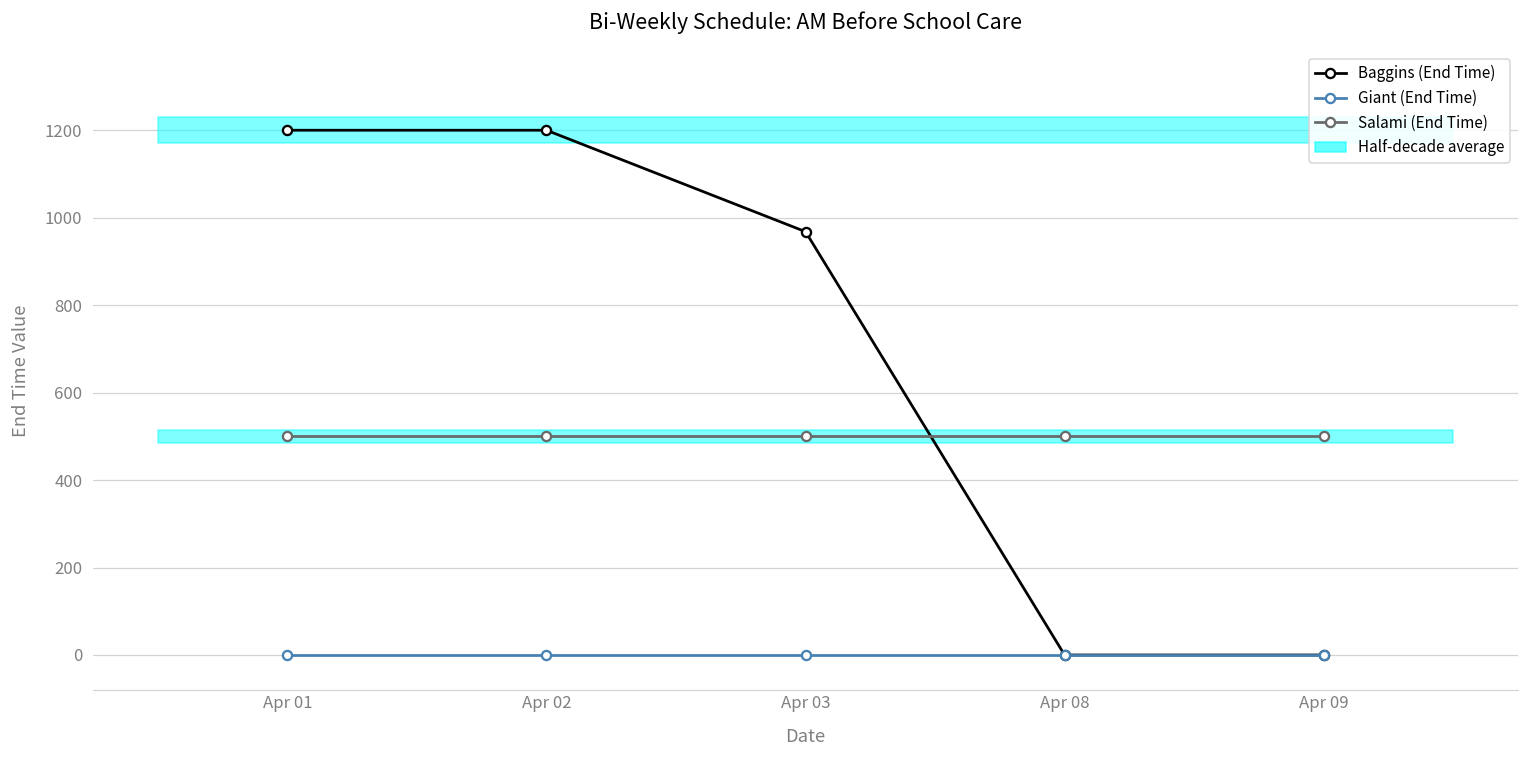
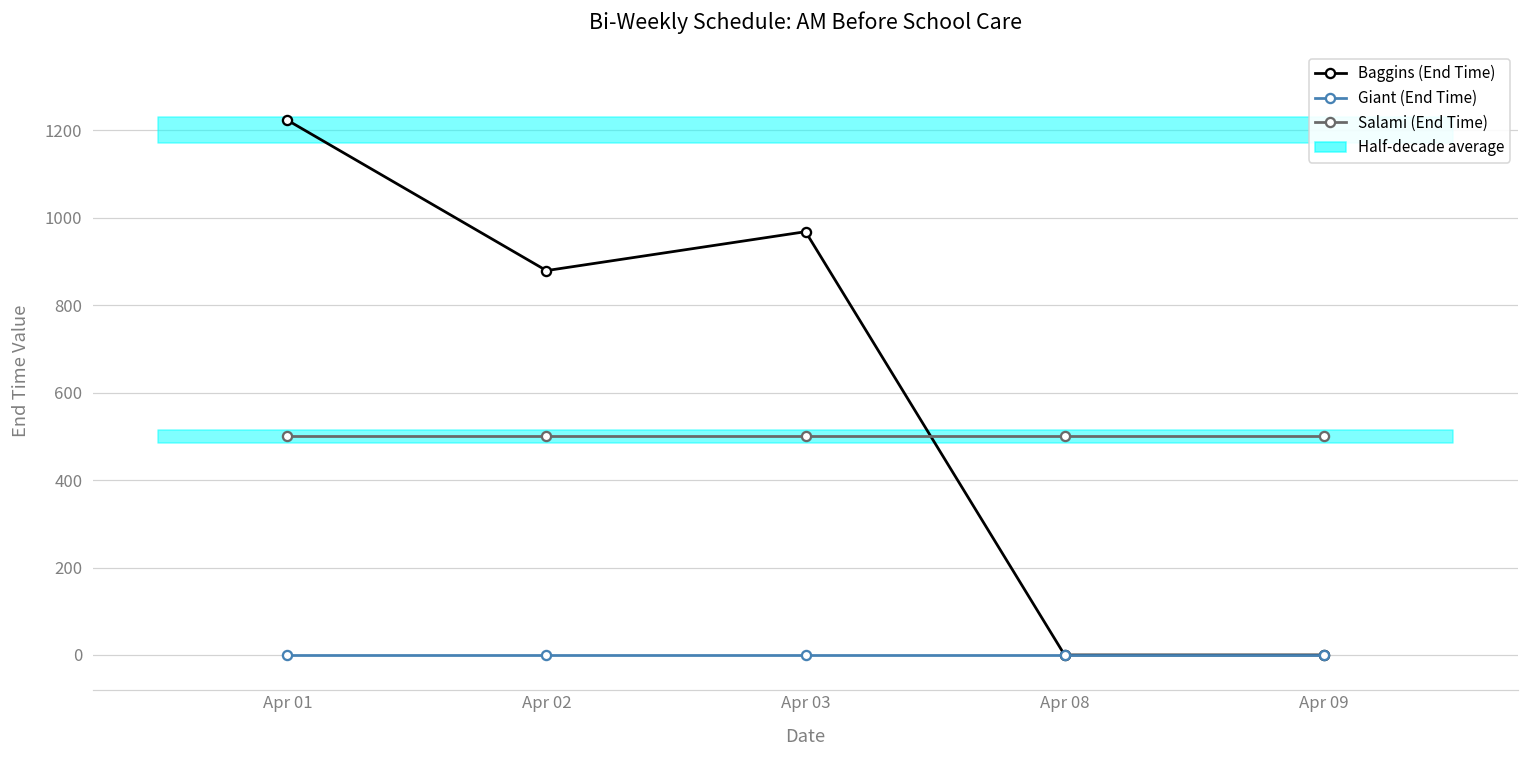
  {
    "Baggins (End Time)": {
-     "Apr 01": 1200,
-     "Apr 02": 1200,
+     "Apr 01": 1220,
+     "Apr 02": 880,
      "Apr 03": 970
    },
    "Giant (End Time)": {
      "Apr 01": 0,
      "Apr 02": 0,
      "Apr 03": 0
    },
    "Salami (End Time)": {
      "Apr 01": 500,
      "Apr 02": 500,
      "Apr 03": 500,
      "Apr 08": 500,
      "Apr 09": 500
    }
  }
